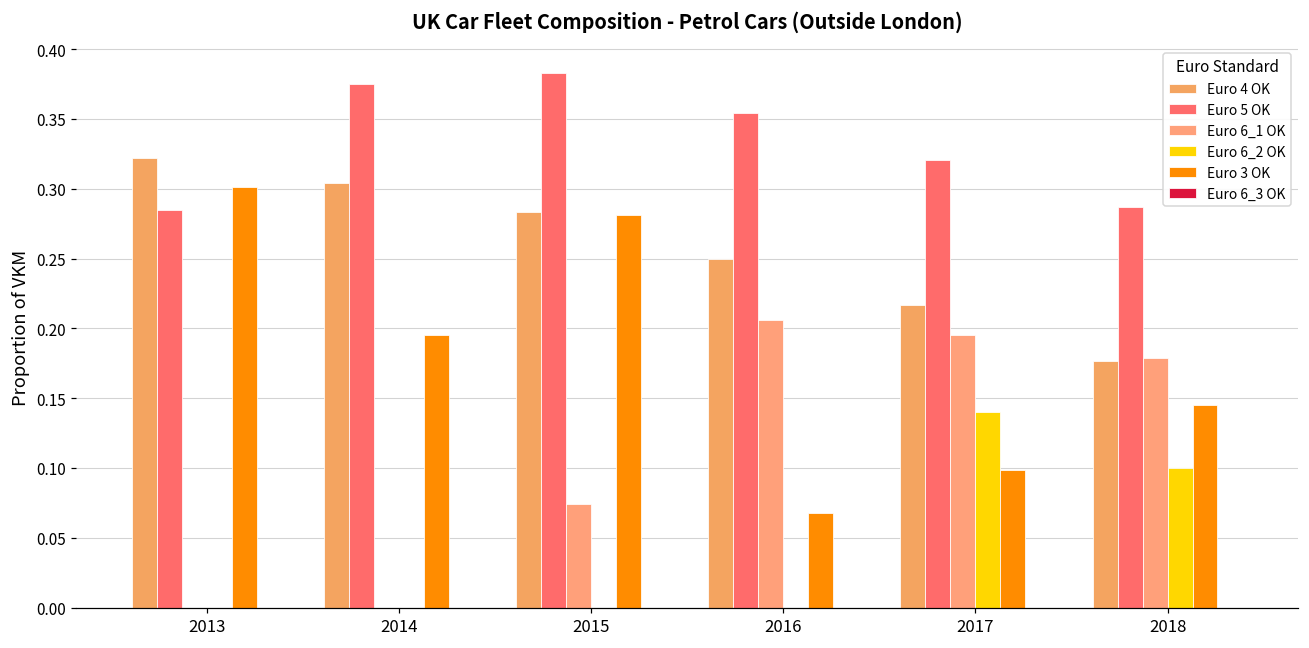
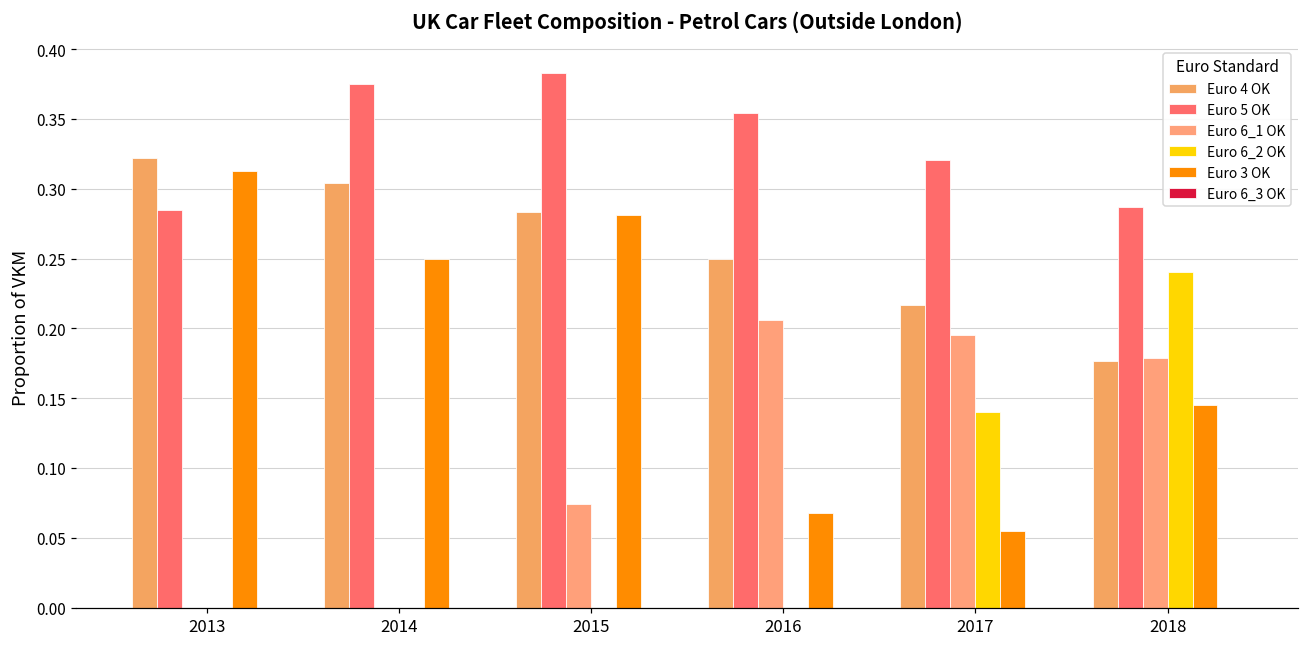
  {
    "Euro 6_2 OK": {
      "2013": 0.000,
      "2014": 0.000,
      "2015": 0.000,
      "2016": 0.000,
      "2017": 0.140,
-     "2018": 0.100
+     "2018": 0.240
    },
    "Euro 3 OK": {
-     "2013": 0.301,
-     "2014": 0.195,
+     "2013": 0.313,
+     "2014": 0.250,
      "2015": 0.281,
      "2016": 0.068,
-     "2017": 0.099,
+     "2017": 0.055,
      "2018": 0.145
    },
    "Euro 6_3 OK": {
      "2013": 0.000,
      "2014": 0.000,
      "2015": 0.000,
      "2016": 0.000,
      "2017": 0.000,
      "2018": 0.000
    }
  }
